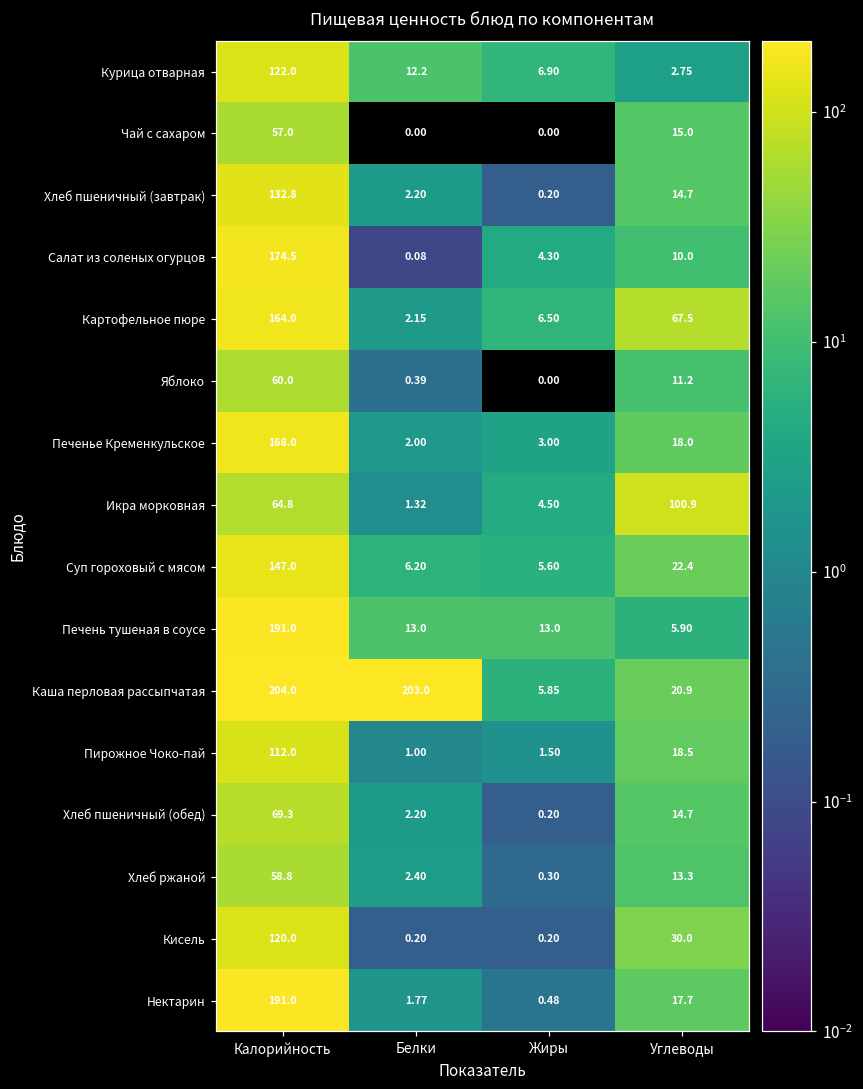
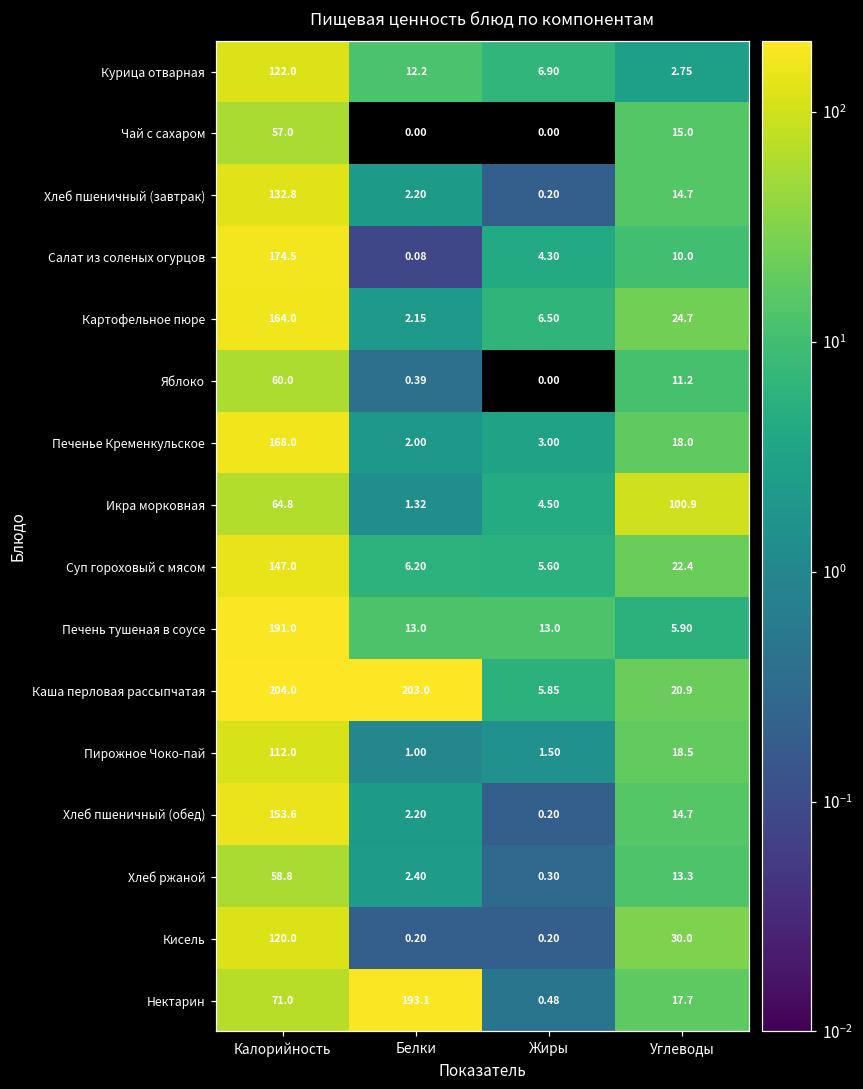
  {
    "Курица отварная": {
      "Калорийность": 122.0,
      "Белки": 12.2,
      "Жиры": 6.90,
      "Углеводы": 2.75
    },
    "Чай с сахаром": {
      "Калорийность": 57.0,
      "Белки": 0.00,
      "Жиры": 0.00,
      "Углеводы": 15.0
    },
    "Хлеб пшеничный (завтрак)": {
      "Калорийность": 132.8,
      "Белки": 2.20,
      "Жиры": 0.20,
      "Углеводы": 14.7
    },
    "Салат из соленых огурцов": {
      "Калорийность": 174.5,
      "Белки": 0.08,
      "Жиры": 4.30,
      "Углеводы": 10.0
    },
    "Картофельное пюре": {
      "Калорийность": 164.0,
      "Белки": 2.15,
      "Жиры": 6.50,
-     "Углеводы": 67.5
+     "Углеводы": 24.7
    },
    "Яблоко": {
      "Калорийность": 60.0,
      "Белки": 0.39,
      "Жиры": 0.00,
      "Углеводы": 11.2
    },
    "Печенье Кременкульское": {
      "Калорийность": 168.0,
      "Белки": 2.00,
      "Жиры": 3.00,
      "Углеводы": 18.0
    },
    "Икра морковная": {
      "Калорийность": 64.8,
      "Белки": 1.32,
      "Жиры": 4.50,
      "Углеводы": 100.9
    },
    "Суп гороховый с мясом": {
      "Калорийность": 147.0,
      "Белки": 6.20,
      "Жиры": 5.60,
      "Углеводы": 22.4
    },
    "Печень тушеная в соусе": {
      "Калорийность": 191.0,
      "Белки": 13.0,
      "Жиры": 13.0,
      "Углеводы": 5.90
    },
    "Каша перловая рассыпчатая": {
      "Калорийность": 204.0,
      "Белки": 203.0,
      "Жиры": 5.85,
      "Углеводы": 20.9
    },
    "Пирожное Чоко-пай": {
      "Калорийность": 112.0,
      "Белки": 1.00,
      "Жиры": 1.50,
      "Углеводы": 18.5
    },
    "Хлеб пшеничный (обед)": {
-     "Калорийность": 69.3,
+     "Калорийность": 153.6,
      "Белки": 2.20,
      "Жиры": 0.20,
      "Углеводы": 14.7
    },
    "Хлеб ржаной": {
      "Калорийность": 58.8,
      "Белки": 2.40,
      "Жиры": 0.30,
      "Углеводы": 13.3
    },
    "Кисель": {
      "Калорийность": 120.0,
      "Белки": 0.20,
      "Жиры": 0.20,
      "Углеводы": 30.0
    },
    "Нектарин": {
-     "Калорийность": 191.0,
-     "Белки": 1.77,
+     "Калорийность": 71.0,
+     "Белки": 193.1,
      "Жиры": 0.48,
      "Углеводы": 17.7
    }
  }
